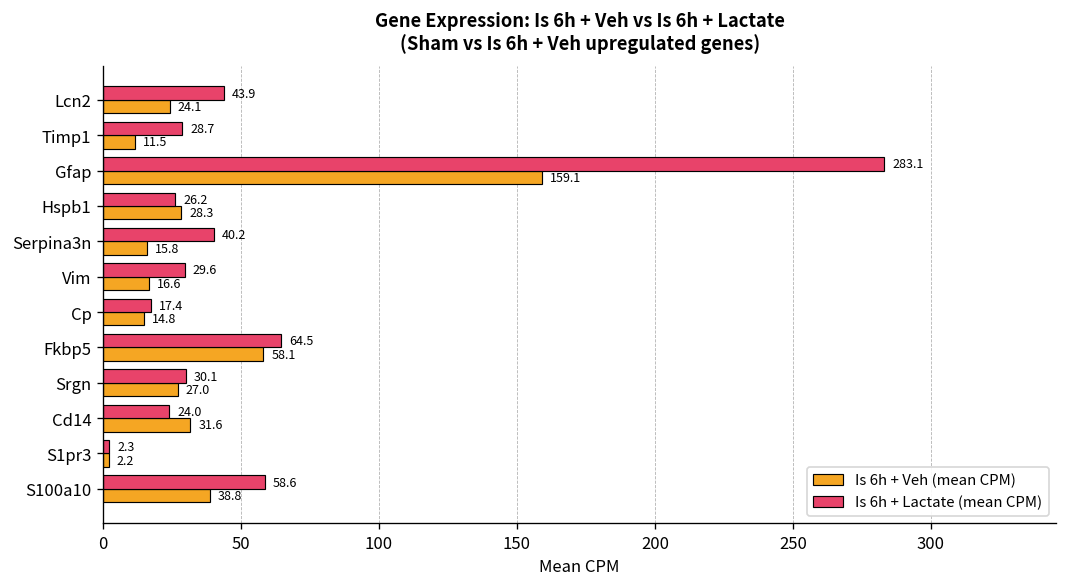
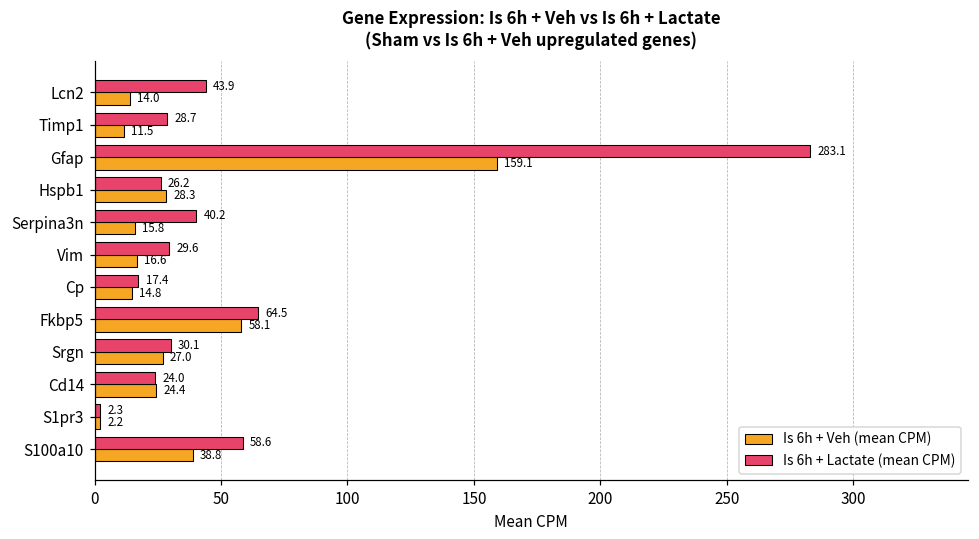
  {
    "Is 6h + Veh (mean CPM)": {
-     "Lcn2": 24.1,
+     "Lcn2": 14.0,
      "Timp1": 11.5,
      "Gfap": 159.1,
      "Hspb1": 28.3,
      "Serpina3n": 15.8,
      "Vim": 16.6,
      "Cp": 14.8,
      "Fkbp5": 58.1,
      "Srgn": 27.0,
-     "Cd14": 31.6,
+     "Cd14": 24.4,
      "S1pr3": 2.2,
      "S100a10": 38.8
    },
    "Is 6h + Lactate (mean CPM)": {
      "Lcn2": 43.9,
      "Timp1": 28.7,
      "Gfap": 283.1,
      "Hspb1": 26.2,
      "Serpina3n": 40.2,
      "Vim": 29.6,
      "Cp": 17.4,
      "Fkbp5": 64.5,
      "Srgn": 30.1,
      "Cd14": 24.0,
      "S1pr3": 2.3,
      "S100a10": 58.6
    }
  }
